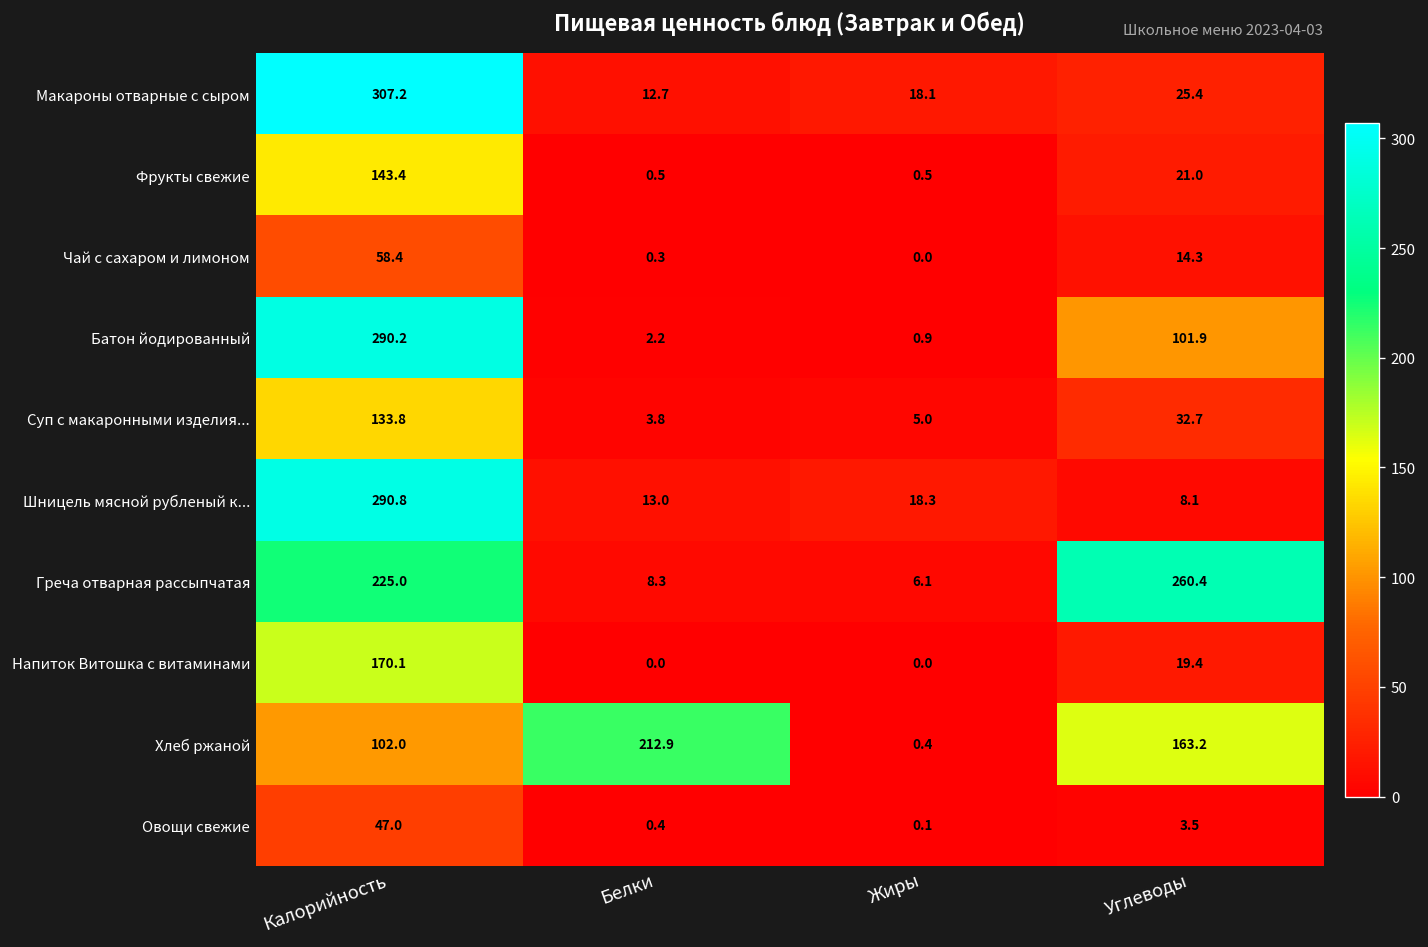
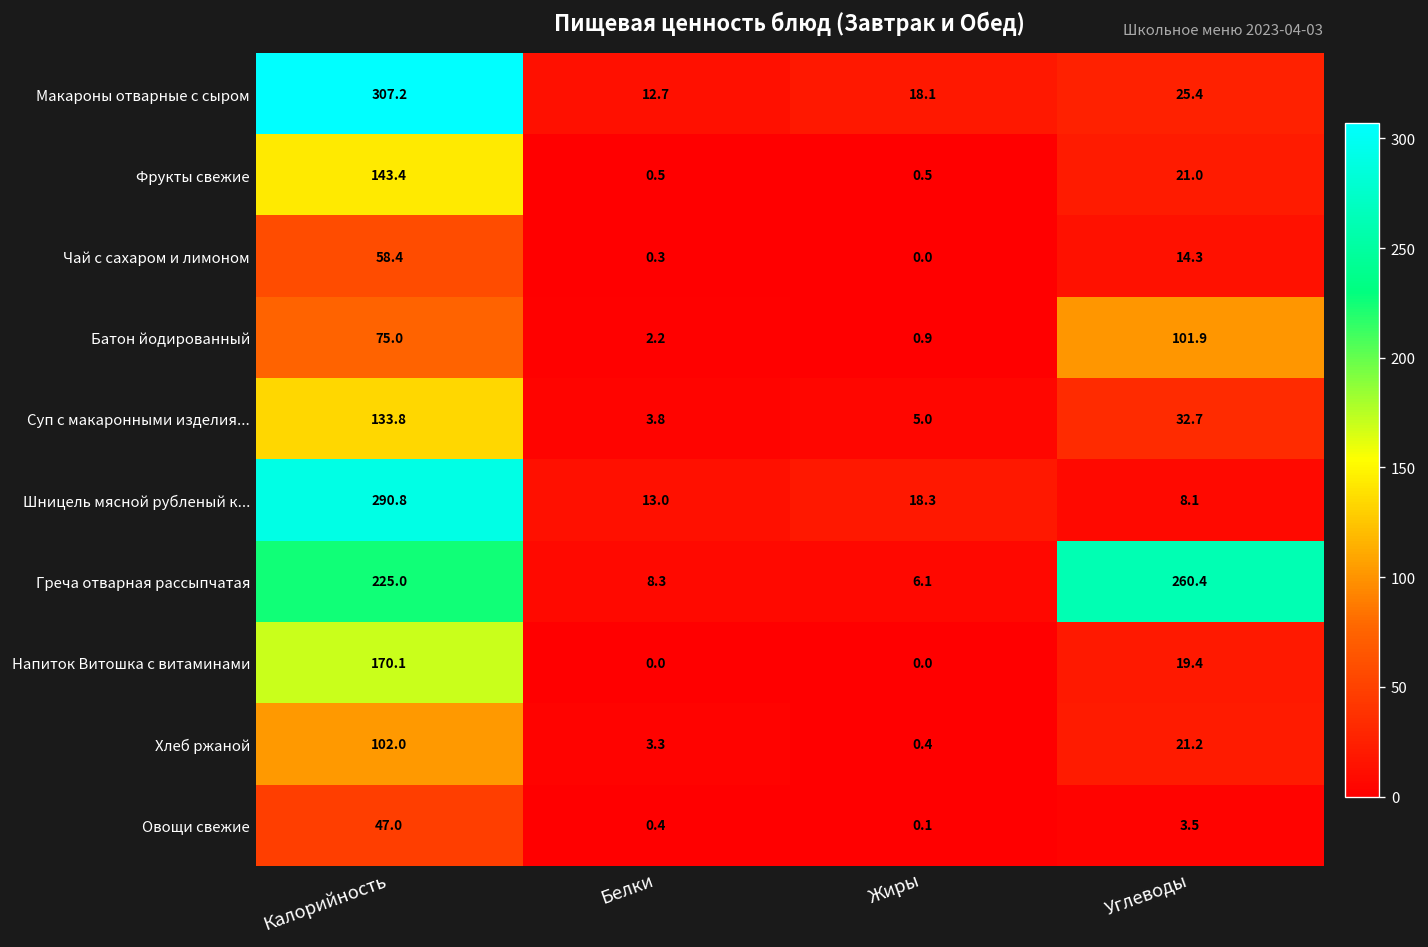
  {
    "Макароны отварные с сыром": {
      "Калорийность": 307.2,
      "Белки": 12.7,
      "Жиры": 18.1,
      "Углеводы": 25.4
    },
    "Фрукты свежие": {
      "Калорийность": 143.4,
      "Белки": 0.5,
      "Жиры": 0.5,
      "Углеводы": 21.0
    },
    "Чай с сахаром и лимоном": {
      "Калорийность": 58.4,
      "Белки": 0.3,
      "Жиры": 0.0,
      "Углеводы": 14.3
    },
    "Батон йодированный": {
-     "Калорийность": 290.2,
+     "Калорийность": 75.0,
      "Белки": 2.2,
      "Жиры": 0.9,
      "Углеводы": 101.9
    },
    "Суп с макаронными изделия...": {
      "Калорийность": 133.8,
      "Белки": 3.8,
      "Жиры": 5.0,
      "Углеводы": 32.7
    },
    "Шницель мясной рубленый к...": {
      "Калорийность": 290.8,
      "Белки": 13.0,
      "Жиры": 18.3,
      "Углеводы": 8.1
    },
    "Греча отварная рассыпчатая": {
      "Калорийность": 225.0,
      "Белки": 8.3,
      "Жиры": 6.1,
      "Углеводы": 260.4
    },
    "Напиток Витошка с витаминами": {
      "Калорийность": 170.1,
      "Белки": 0.0,
      "Жиры": 0.0,
      "Углеводы": 19.4
    },
    "Хлеб ржаной": {
      "Калорийность": 102.0,
-     "Белки": 212.9,
+     "Белки": 3.3,
      "Жиры": 0.4,
-     "Углеводы": 163.2
+     "Углеводы": 21.2
    },
    "Овощи свежие": {
      "Калорийность": 47.0,
      "Белки": 0.4,
      "Жиры": 0.1,
      "Углеводы": 3.5
    }
  }
